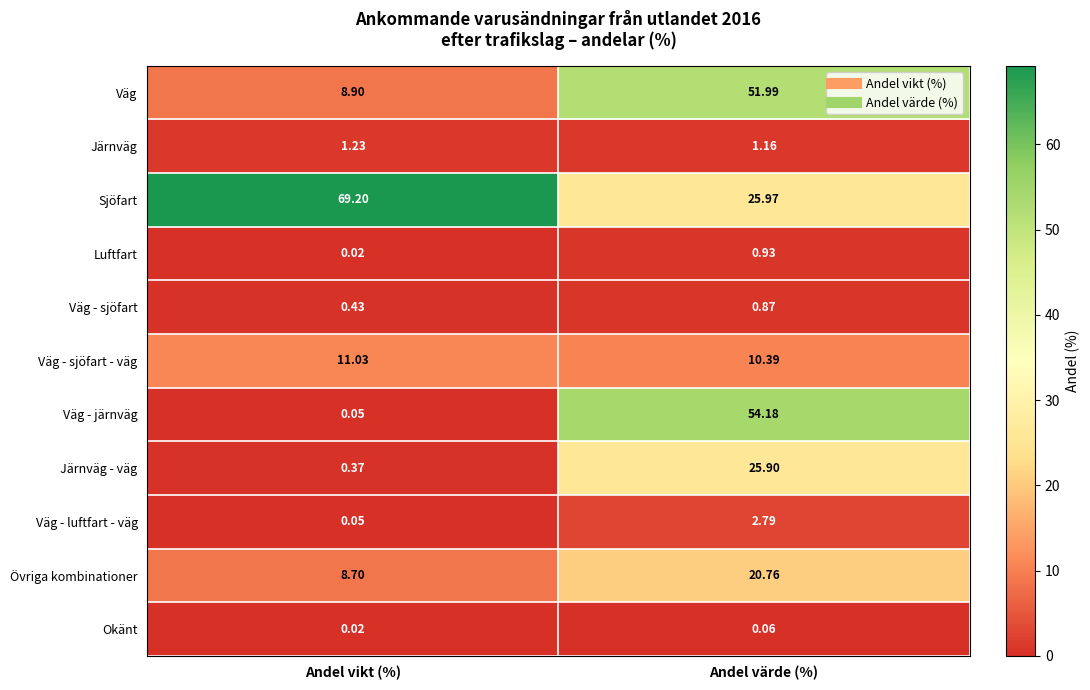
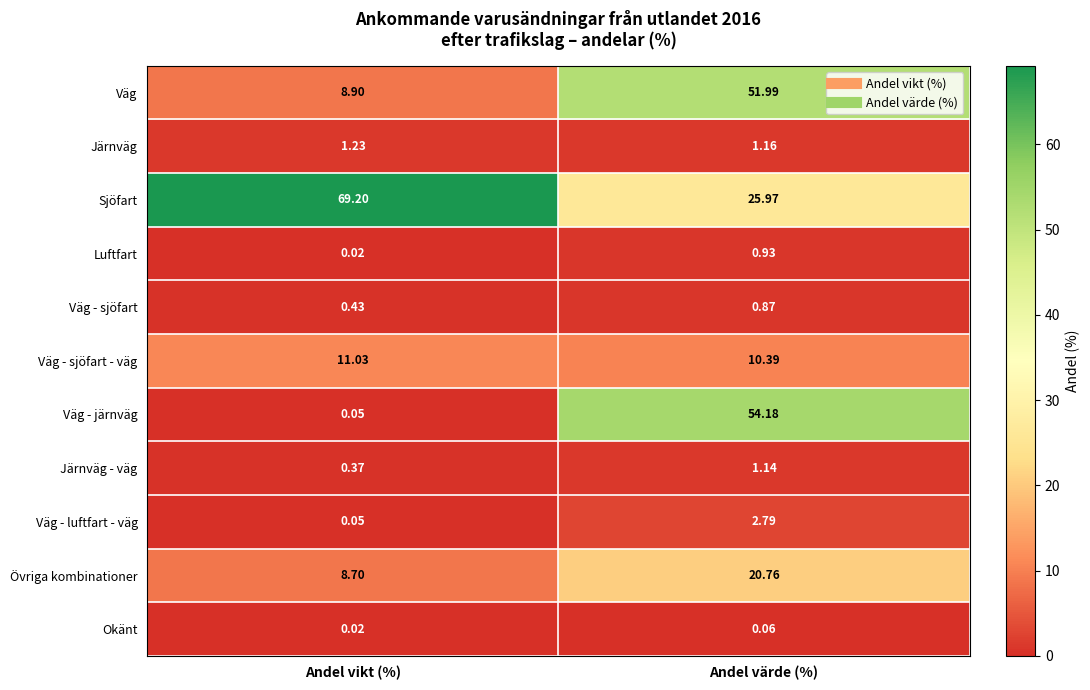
  {
    "Väg": {
      "Andel vikt (%)": 8.90,
      "Andel värde (%)": 51.99
    },
    "Järnväg": {
      "Andel vikt (%)": 1.23,
      "Andel värde (%)": 1.16
    },
    "Sjöfart": {
      "Andel vikt (%)": 69.20,
      "Andel värde (%)": 25.97
    },
    "Luftfart": {
      "Andel vikt (%)": 0.02,
      "Andel värde (%)": 0.93
    },
    "Väg - sjöfart": {
      "Andel vikt (%)": 0.43,
      "Andel värde (%)": 0.87
    },
    "Väg - sjöfart - väg": {
      "Andel vikt (%)": 11.03,
      "Andel värde (%)": 10.39
    },
    "Väg - järnväg": {
      "Andel vikt (%)": 0.05,
      "Andel värde (%)": 54.18
    },
    "Järnväg - väg": {
      "Andel vikt (%)": 0.37,
-     "Andel värde (%)": 25.90
+     "Andel värde (%)": 1.14
    },
    "Väg - luftfart - väg": {
      "Andel vikt (%)": 0.05,
      "Andel värde (%)": 2.79
    },
    "Övriga kombinationer": {
      "Andel vikt (%)": 8.70,
      "Andel värde (%)": 20.76
    },
    "Okänt": {
      "Andel vikt (%)": 0.02,
      "Andel värde (%)": 0.06
    }
  }
